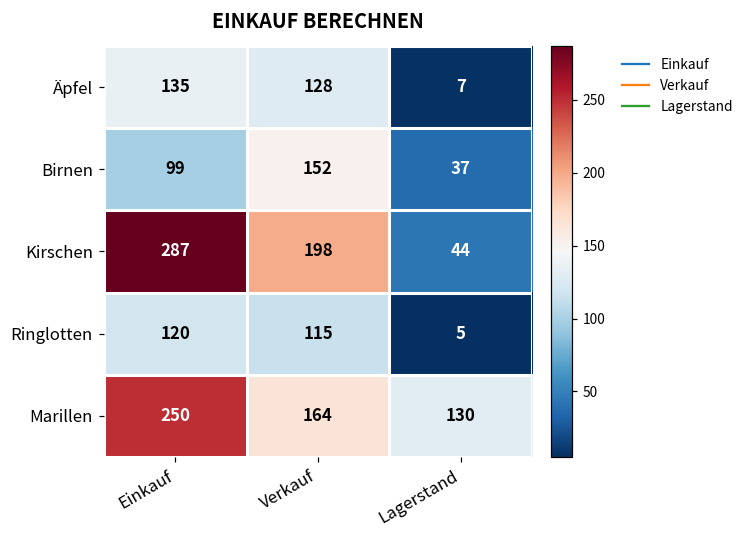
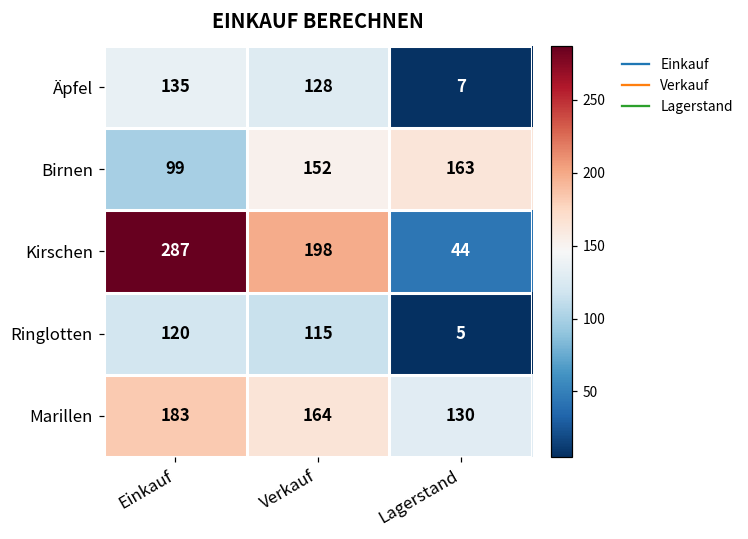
  {
    "Äpfel": {
      "Einkauf": 135,
      "Verkauf": 128,
      "Lagerstand": 7
    },
    "Birnen": {
      "Einkauf": 99,
      "Verkauf": 152,
-     "Lagerstand": 37
+     "Lagerstand": 163
    },
    "Kirschen": {
      "Einkauf": 287,
      "Verkauf": 198,
      "Lagerstand": 44
    },
    "Ringlotten": {
      "Einkauf": 120,
      "Verkauf": 115,
      "Lagerstand": 5
    },
    "Marillen": {
-     "Einkauf": 250,
+     "Einkauf": 183,
      "Verkauf": 164,
      "Lagerstand": 130
    }
  }
